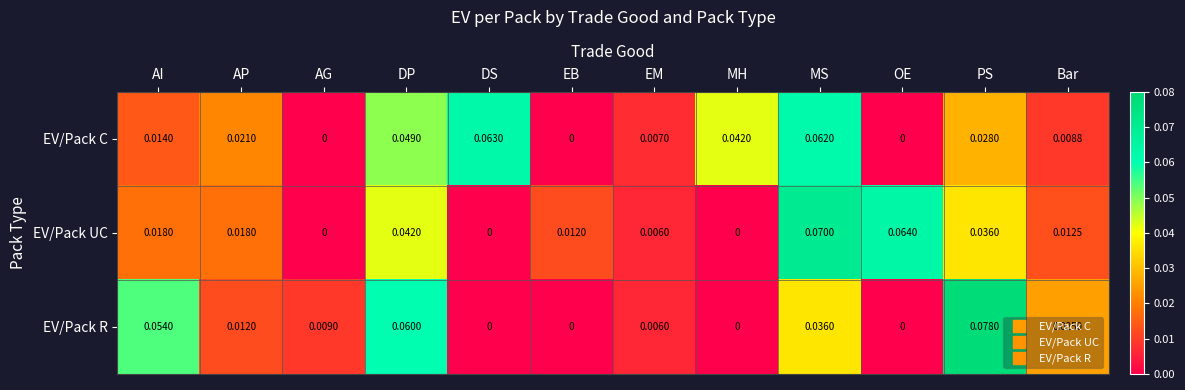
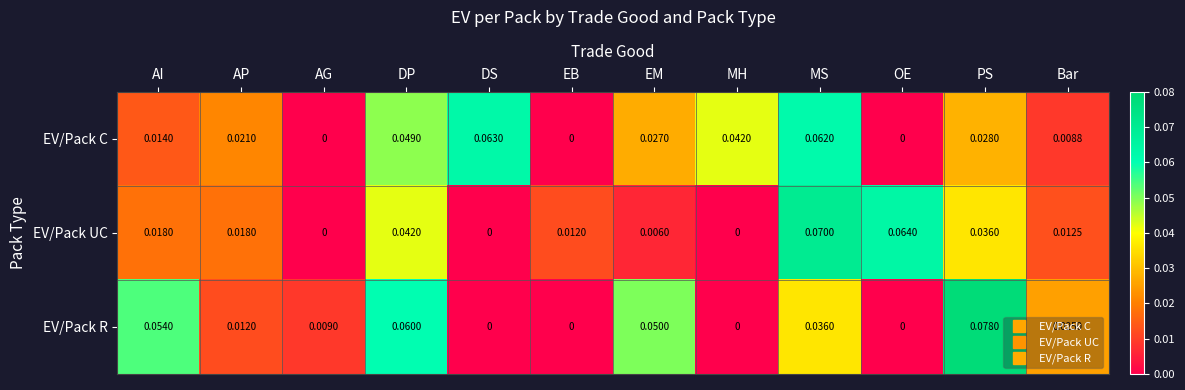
  {
    "EV/Pack C": {
      "AI": 0.0140,
      "AP": 0.0210,
      "AG": 0,
      "DP": 0.0490,
      "DS": 0.0630,
      "EB": 0,
-     "EM": 0.0070,
+     "EM": 0.0270,
      "MH": 0.0420,
      "MS": 0.0620,
      "OE": 0,
      "PS": 0.0280,
      "Bar": 0.0088
    },
    "EV/Pack UC": {
      "AI": 0.0180,
      "AP": 0.0180,
      "AG": 0,
      "DP": 0.0420,
      "DS": 0,
      "EB": 0.0120,
      "EM": 0.0060,
      "MH": 0,
      "MS": 0.0700,
      "OE": 0.0640,
      "PS": 0.0360,
      "Bar": 0.0125
    },
    "EV/Pack R": {
      "AI": 0.0540,
      "AP": 0.0120,
      "AG": 0.0090,
      "DP": 0.0600,
      "DS": 0,
      "EB": 0,
-     "EM": 0.0060,
+     "EM": 0.0500,
      "MH": 0,
      "MS": 0.0360,
      "OE": 0,
      "PS": 0.0780
    }
  }
